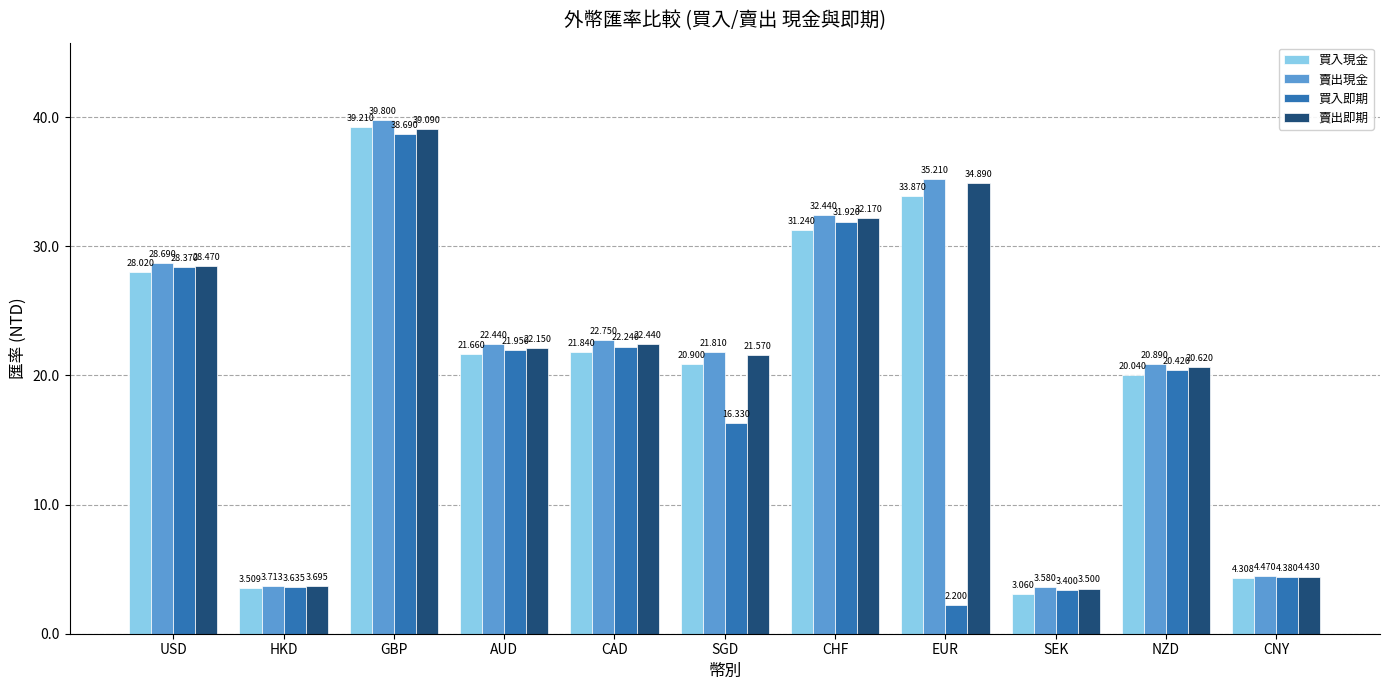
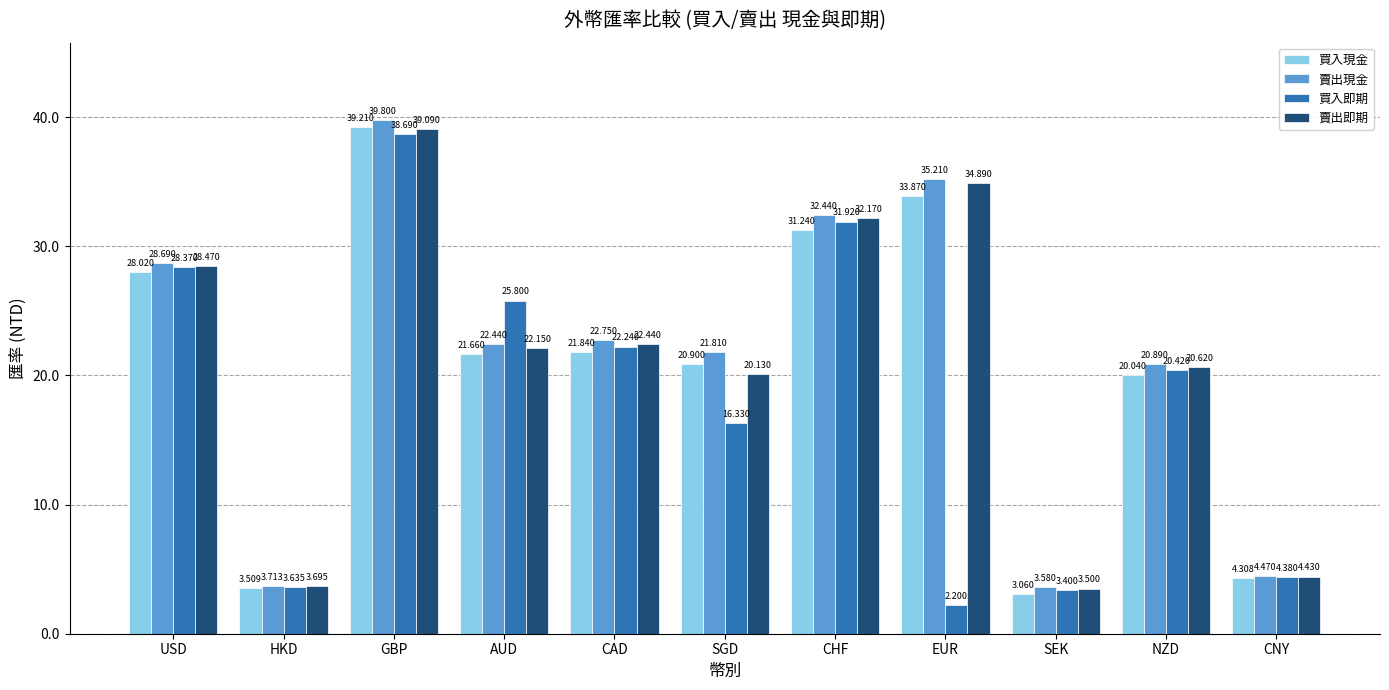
  {
    "買入現金": {
      "USD": 28.020,
      "HKD": 3.509,
      "GBP": 39.210,
      "AUD": 21.660,
      "CAD": 21.840,
      "SGD": 20.900,
      "CHF": 31.240,
      "EUR": 33.870,
      "SEK": 3.060,
      "NZD": 20.040,
      "CNY": 4.308
    },
    "賣出現金": {
      "USD": 28.690,
      "HKD": 3.713,
      "GBP": 39.800,
      "AUD": 22.440,
      "CAD": 22.750,
      "SGD": 21.810,
      "CHF": 32.440,
      "EUR": 35.210,
      "SEK": 3.580,
      "NZD": 20.890,
      "CNY": 4.470
    },
    "買入即期": {
      "HKD": 3.635,
      "GBP": 38.690,
-     "AUD": 21.950,
+     "AUD": 25.800,
      "CAD": 22.240,
      "SGD": 16.330,
      "CHF": 31.920,
      "EUR": 2.200,
      "SEK": 3.400,
      "NZD": 20.420,
      "CNY": 4.380
    },
    "賣出即期": {
      "HKD": 3.695,
      "GBP": 39.090,
      "AUD": 22.150,
-     "SGD": 21.570,
+     "SGD": 20.130,
      "CHF": 32.170,
      "EUR": 34.890,
      "SEK": 3.500,
      "NZD": 20.620,
      "CNY": 4.430
    }
  }
